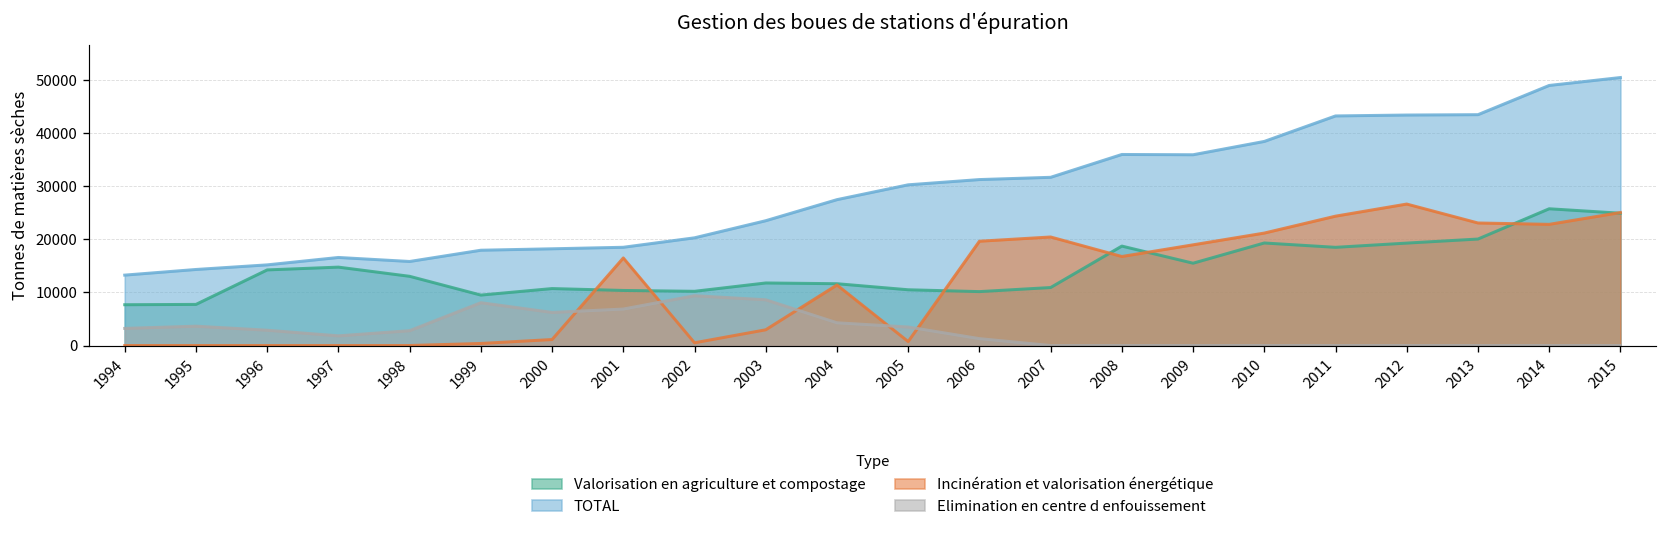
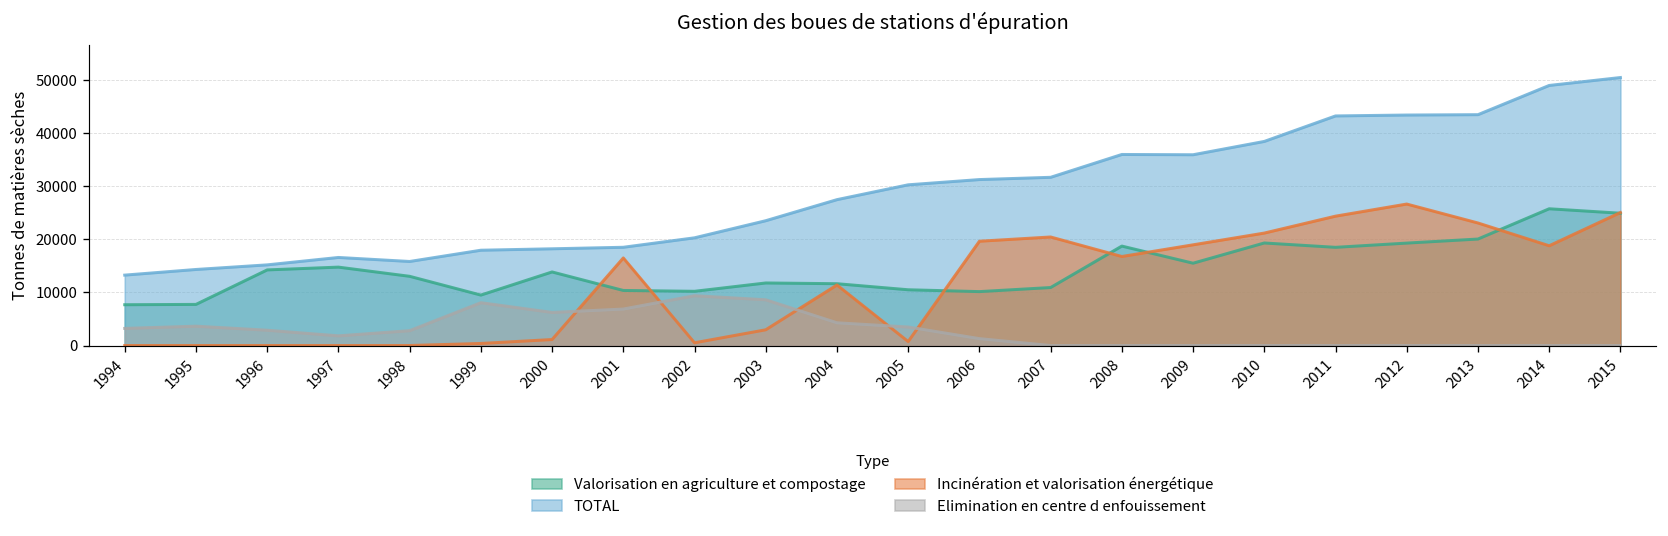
  {
    "Valorisation en agriculture et compostage": {
      "1994": 8000,
      "1995": 8000,
      "1996": 14000,
      "1997": 15000,
      "1998": 13000,
      "1999": 10000,
-     "2000": 11000,
+     "2000": 14000,
      "2001": 10000,
      "2002": 10000,
      "2003": 12000,
      "2005": 11000,
      "2006": 10000,
      "2007": 11000,
      "2008": 19000,
      "2009": 16000,
      "2010": 19000,
      "2011": 19000,
      "2012": 19000,
      "2013": 20000,
      "2014": 26000
    },
    "TOTAL": {
      "1994": 13000,
      "1995": 14000,
      "1996": 15000,
      "1997": 17000,
      "1998": 16000,
      "1999": 18000,
      "2000": 18000,
      "2001": 19000,
      "2002": 20000,
      "2003": 24000,
      "2004": 27000,
      "2005": 30000,
      "2006": 31000,
      "2007": 32000,
      "2008": 36000,
      "2009": 36000,
      "2010": 38000,
      "2011": 43000,
      "2012": 43000,
      "2013": 44000,
      "2014": 49000,
      "2015": 51000
    },
    "Incinération et valorisation énergétique": {
      "1994": 0,
      "1995": 0,
      "1996": 0,
      "1997": 0,
      "1998": 0,
      "1999": 0,
      "2000": 1000,
      "2001": 17000,
      "2002": 1000,
      "2003": 3000,
      "2005": 1000,
      "2006": 20000,
      "2007": 20000,
      "2008": 17000,
      "2009": 19000,
      "2010": 21000,
      "2011": 24000,
      "2012": 27000,
      "2013": 23000,
-     "2014": 23000
+     "2014": 19000
    },
    "Elimination en centre d enfouissement": {
      "1994": 3000,
      "1995": 4000,
      "1996": 3000,
      "1997": 2000,
      "1998": 3000,
      "1999": 8000,
      "2000": 6000,
      "2001": 7000,
      "2002": 9000,
      "2003": 9000,
      "2004": 4000,
      "2005": 3000,
      "2006": 1000,
      "2007": 0,
      "2008": 0,
      "2009": 0,
      "2010": 0,
      "2011": 0,
      "2012": 0,
      "2013": 0,
      "2014": 0,
      "2015": 0
    }
  }
